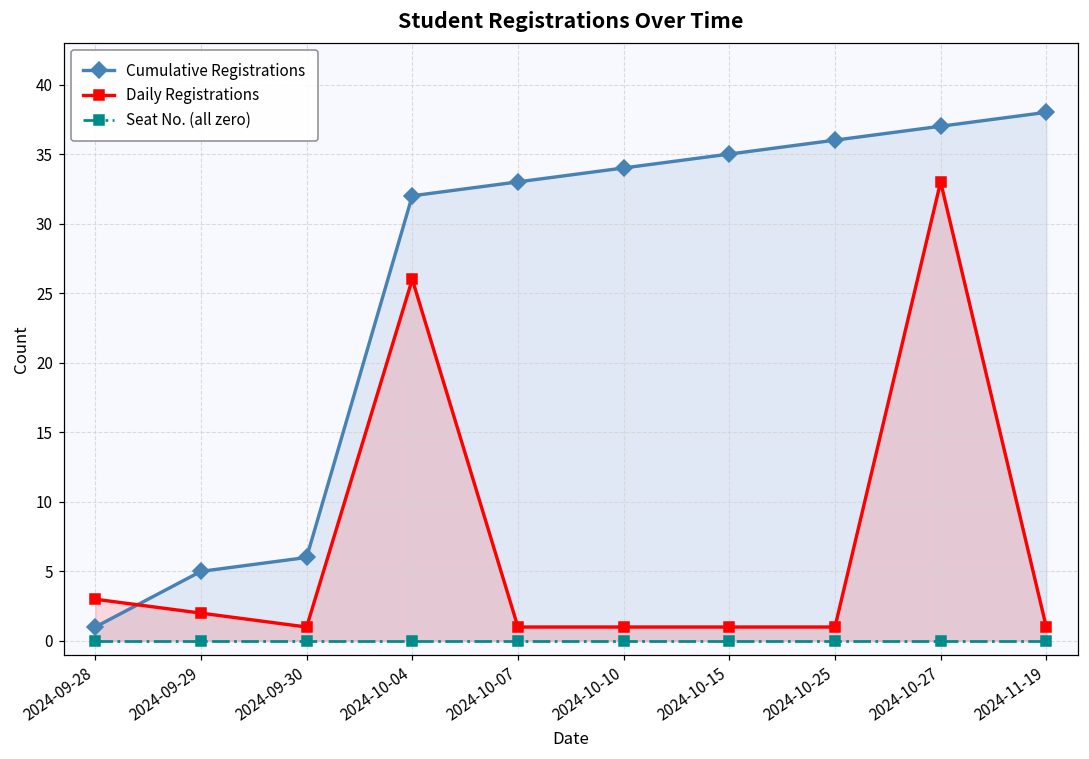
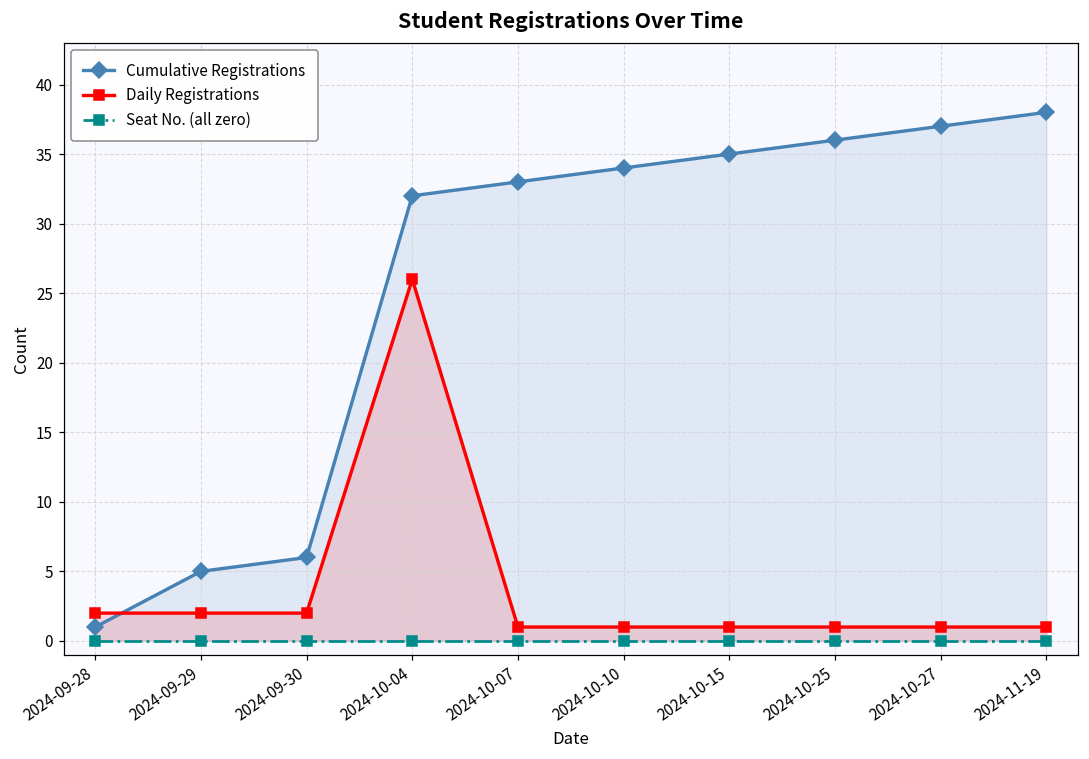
  {
    "Cumulative Registrations": {
      "2024-09-28": 1,
      "2024-09-29": 5,
      "2024-09-30": 6,
      "2024-10-04": 32,
      "2024-10-07": 33,
      "2024-10-10": 34,
      "2024-10-15": 35,
      "2024-10-25": 36,
      "2024-10-27": 37,
      "2024-11-19": 38
    },
    "Daily Registrations": {
-     "2024-09-28": 3,
+     "2024-09-28": 2,
      "2024-09-29": 2,
-     "2024-09-30": 1,
+     "2024-09-30": 2,
      "2024-10-04": 26,
      "2024-10-07": 1,
      "2024-10-10": 1,
      "2024-10-15": 1,
      "2024-10-25": 1,
-     "2024-10-27": 33,
+     "2024-10-27": 1,
      "2024-11-19": 1
    },
    "Seat No. (all zero)": {
      "2024-09-28": 0,
      "2024-09-29": 0,
      "2024-09-30": 0,
      "2024-10-04": 0,
      "2024-10-07": 0,
      "2024-10-10": 0,
      "2024-10-15": 0,
      "2024-10-25": 0,
      "2024-10-27": 0,
      "2024-11-19": 0
    }
  }
